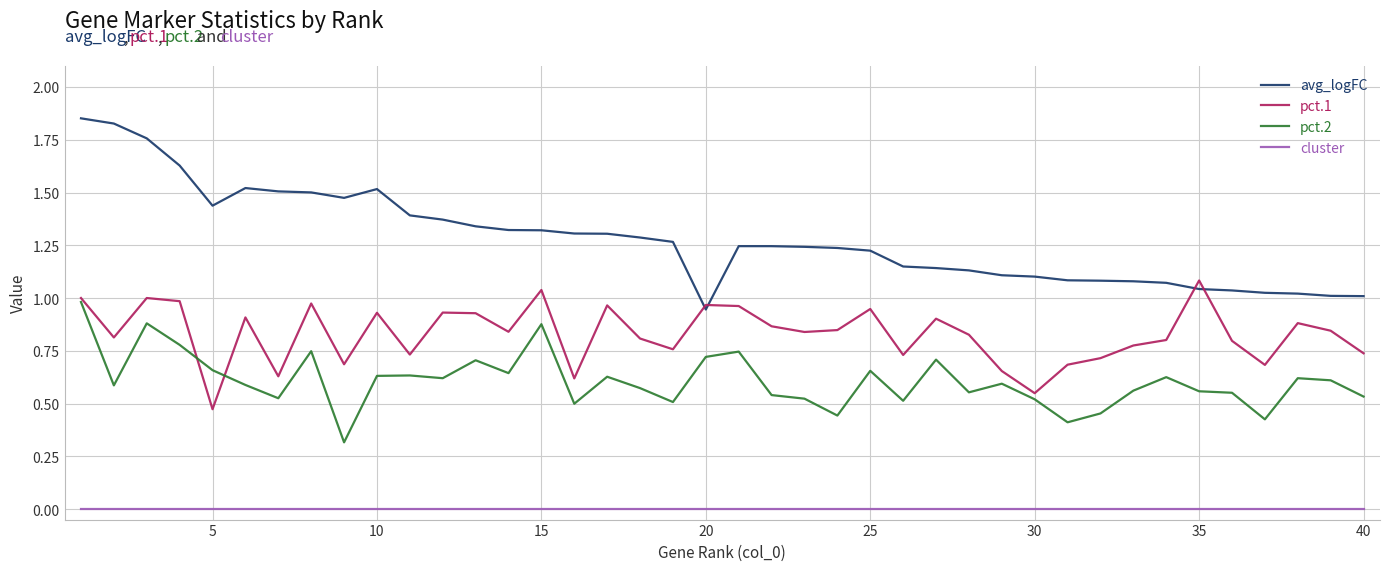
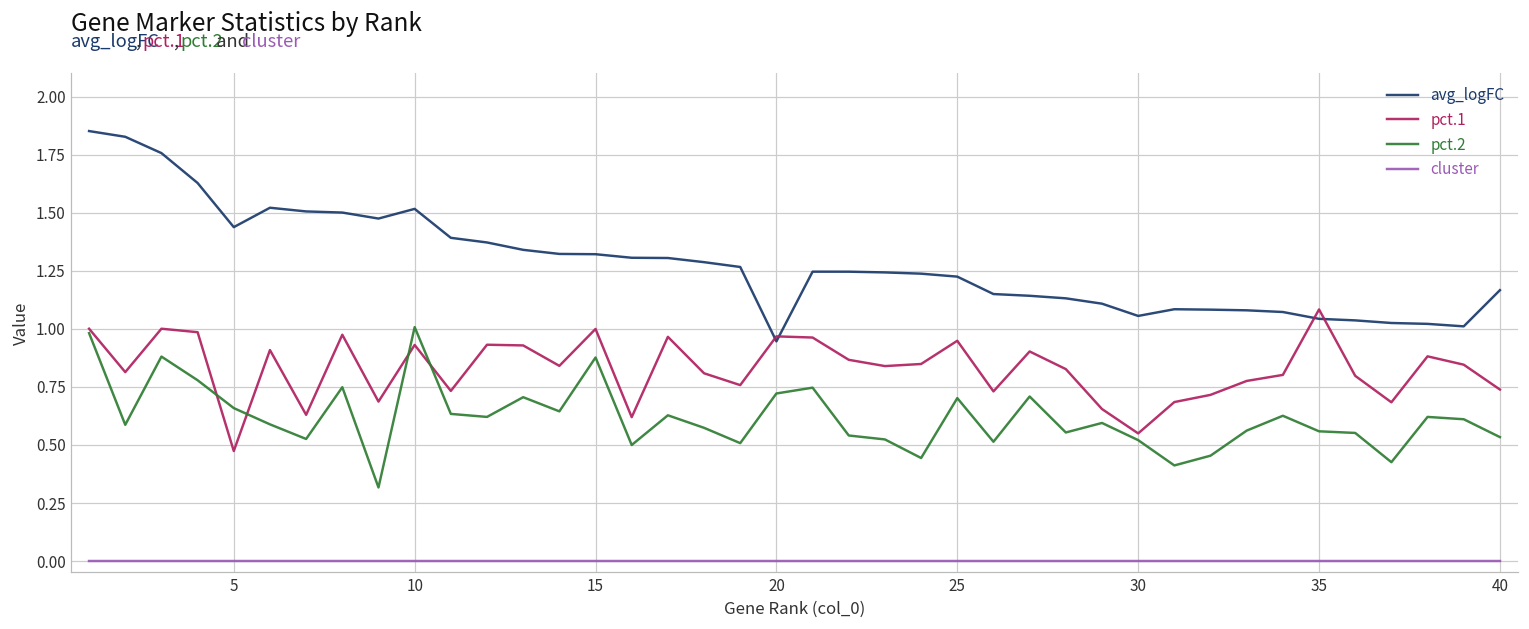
  {
    "avg_logFC": {
      "5": 1.44,
      "10": 1.52,
      "15": 1.32,
      "20": 0.95,
      "25": 1.22,
-     "30": 1.10,
+     "30": 1.06,
      "35": 1.04,
-     "40": 1.01
+     "40": 1.17
    },
    "pct.1": {
      "5": 0.47,
      "10": 0.93,
-     "15": 1.04,
+     "15": 1.00,
      "20": 0.97,
      "25": 0.95,
      "30": 0.55,
      "35": 1.08,
      "40": 0.74
    },
    "pct.2": {
      "5": 0.66,
-     "10": 0.63,
+     "10": 1.01,
      "15": 0.88,
      "20": 0.72,
-     "25": 0.66,
+     "25": 0.70,
      "30": 0.52,
      "35": 0.56,
      "40": 0.53
    },
    "cluster": {
      "5": 0.00,
      "10": 0.00,
      "15": 0.00,
      "20": 0.00,
      "25": 0.00,
      "30": 0.00,
      "35": 0.00,
      "40": 0.00
    }
  }
